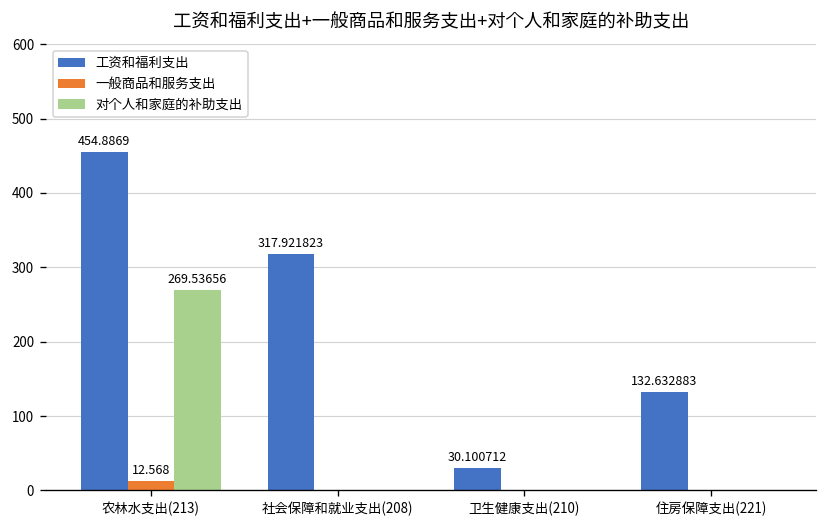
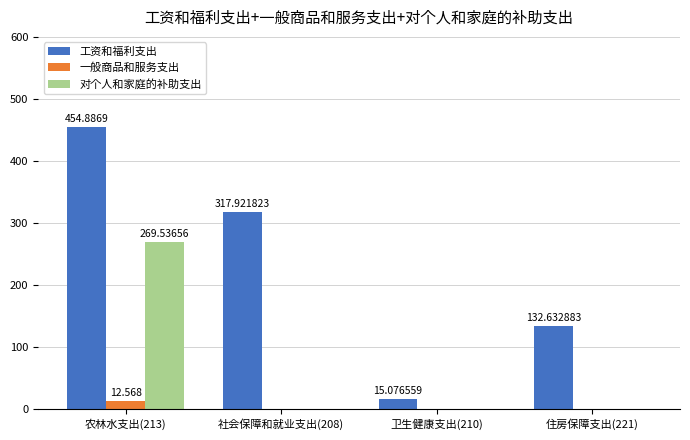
  {
    "工资和福利支出": {
      "农林水支出(213)": 454.8869,
      "社会保障和就业支出(208)": 317.921823,
-     "卫生健康支出(210)": 30.100712,
+     "卫生健康支出(210)": 15.076559,
      "住房保障支出(221)": 132.632883
    },
    "一般商品和服务支出": {
      "农林水支出(213)": 12.568
    },
    "对个人和家庭的补助支出": {
      "农林水支出(213)": 269.53656
    }
  }
